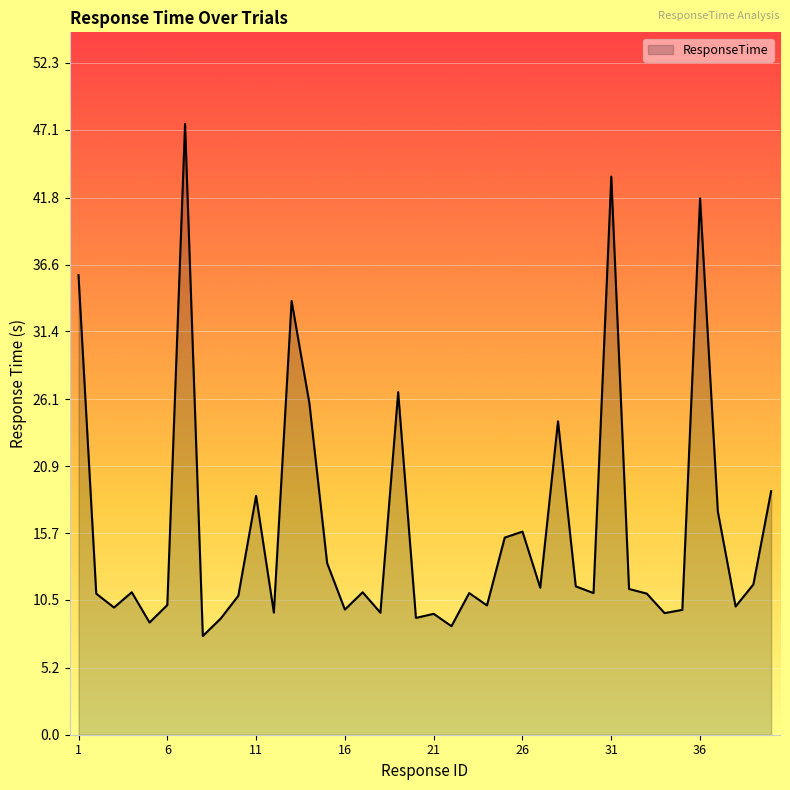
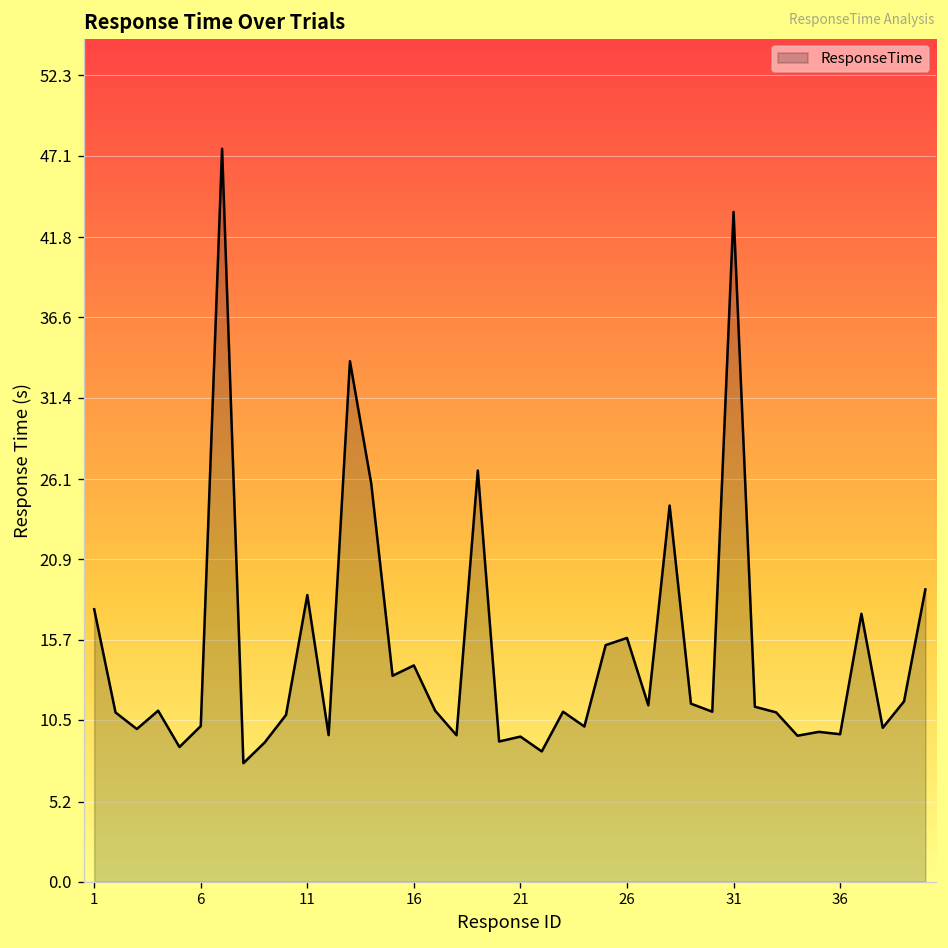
  {
-   "1": 35.8,
+   "1": 17.7,
    "6": 10.1,
    "11": 18.6,
-   "16": 9.7,
+   "16": 14.0,
    "21": 9.4,
    "26": 15.8,
    "31": 43.4,
-   "36": 41.7
+   "36": 9.6
  }
